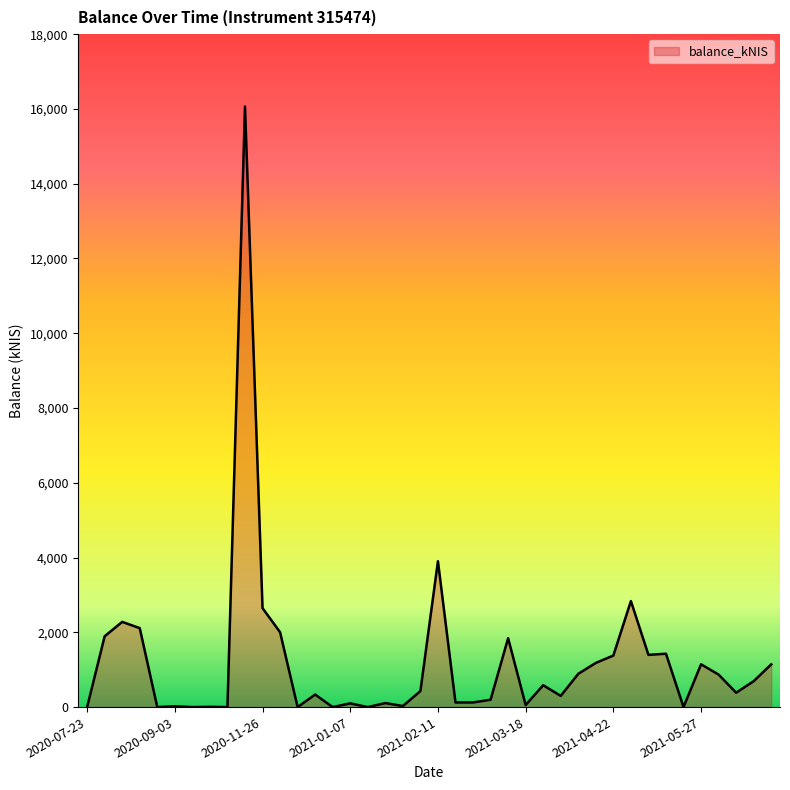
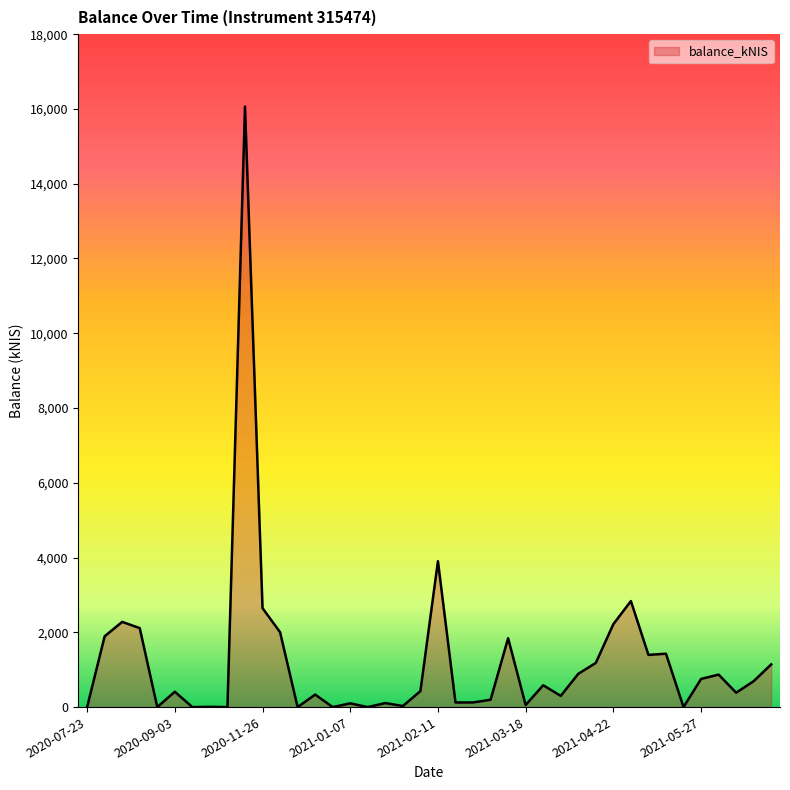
  {
    "2020-07-23": "0",
-   "2020-09-03": "0",
+   "2020-09-03": "400",
    "2020-11-26": "2,600",
    "2021-01-07": "100",
    "2021-02-11": "3,900",
    "2021-03-18": "100",
-   "2021-04-22": "1,400",
-   "2021-05-27": "1,100"
+   "2021-04-22": "2,200",
+   "2021-05-27": "800"
  }
